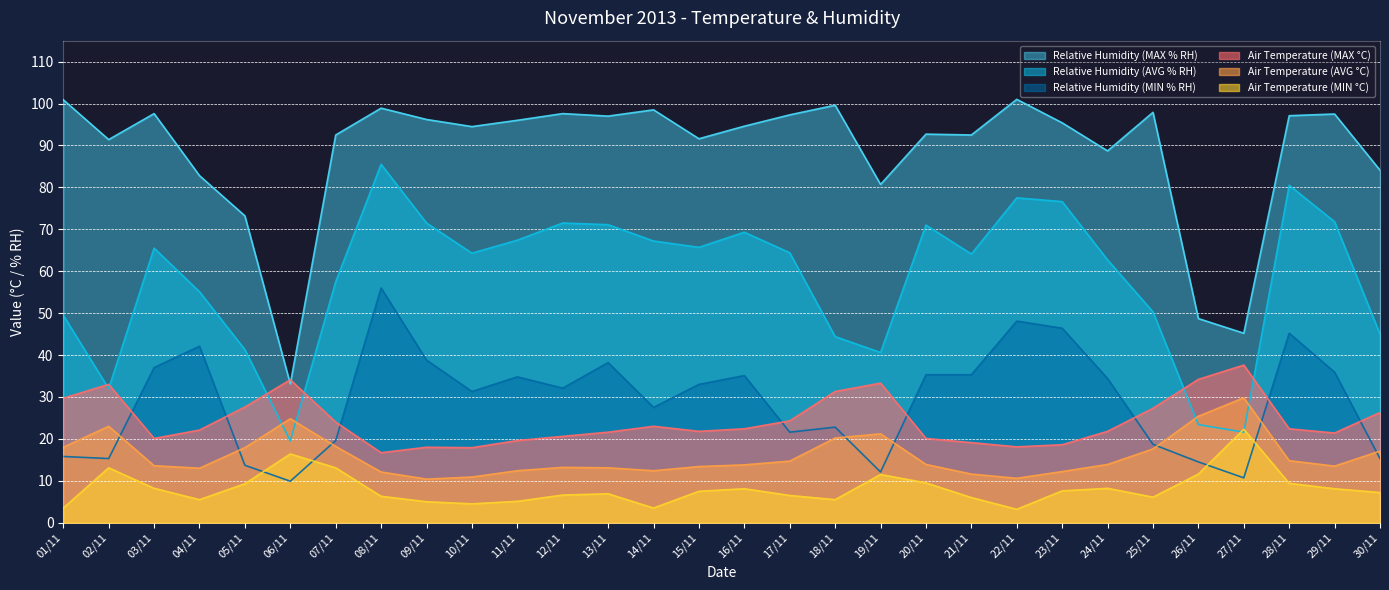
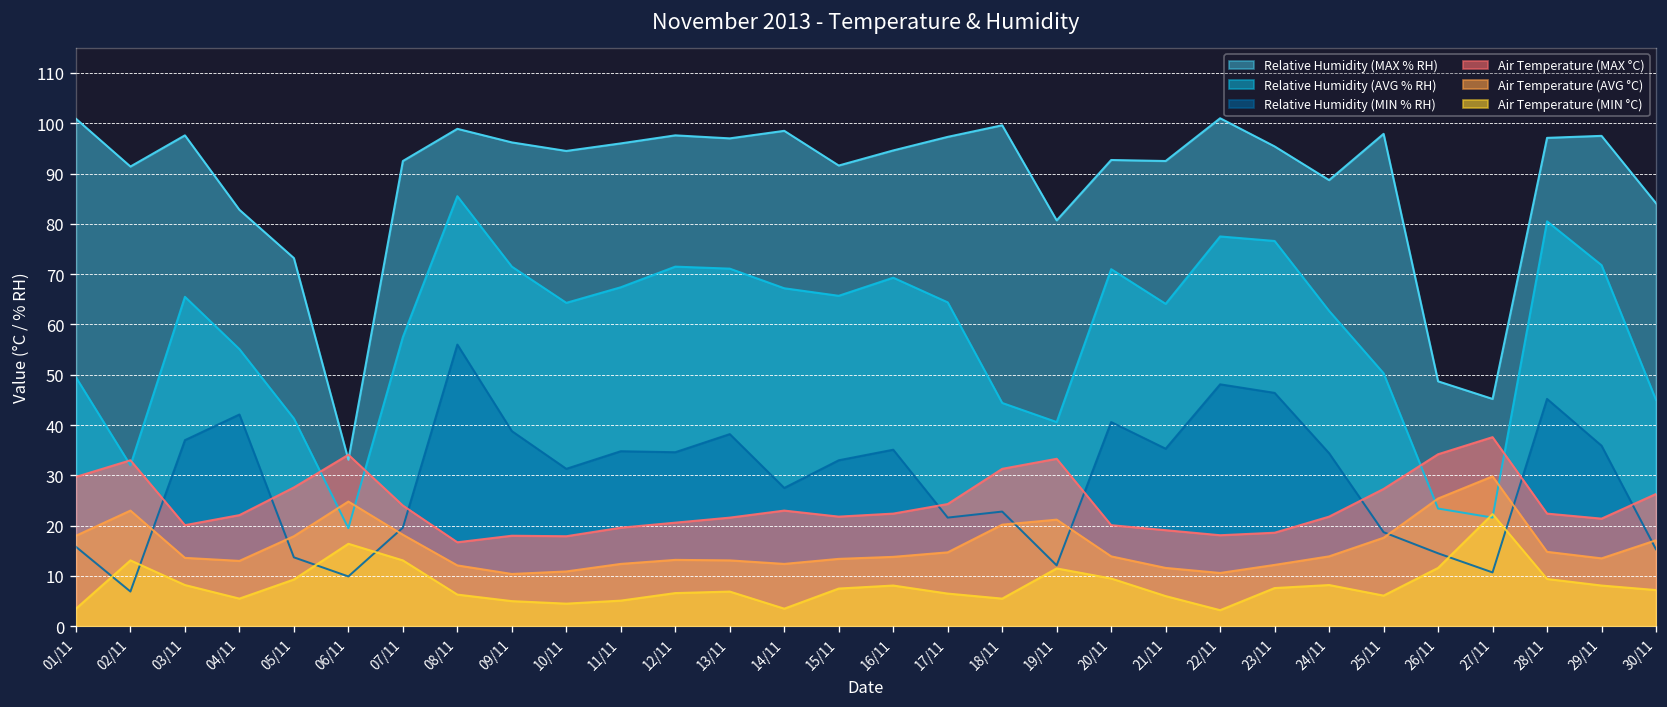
  {
    "Relative Humidity (MIN % RH)": {
      "01/11": 16,
-     "02/11": 15,
+     "02/11": 7,
      "03/11": 37,
      "04/11": 42,
      "05/11": 14,
      "06/11": 10,
      "07/11": 20,
      "08/11": 56,
      "09/11": 39,
      "10/11": 31,
      "11/11": 35,
-     "12/11": 32,
+     "12/11": 35,
      "13/11": 38,
      "14/11": 28,
      "15/11": 33,
      "16/11": 35,
      "17/11": 22,
      "18/11": 23,
-     "20/11": 35,
+     "20/11": 41,
      "21/11": 35,
      "22/11": 48,
      "23/11": 46,
      "24/11": 34,
      "25/11": 19,
      "26/11": 15,
      "27/11": 11,
      "28/11": 45,
      "29/11": 36,
      "30/11": 15
    }
  }
